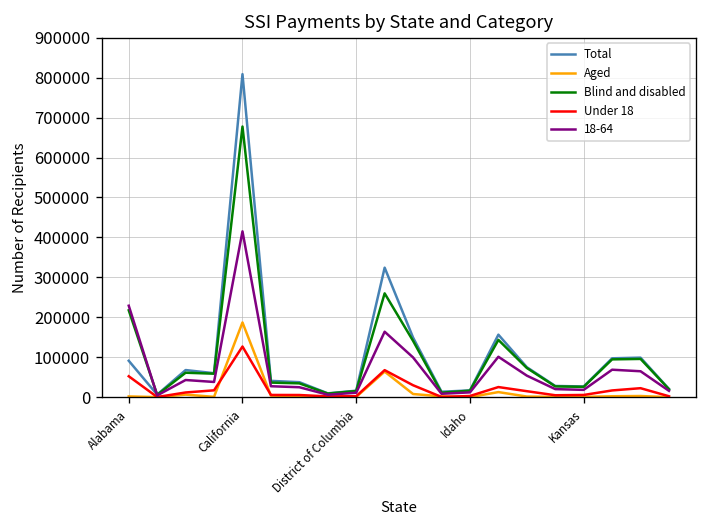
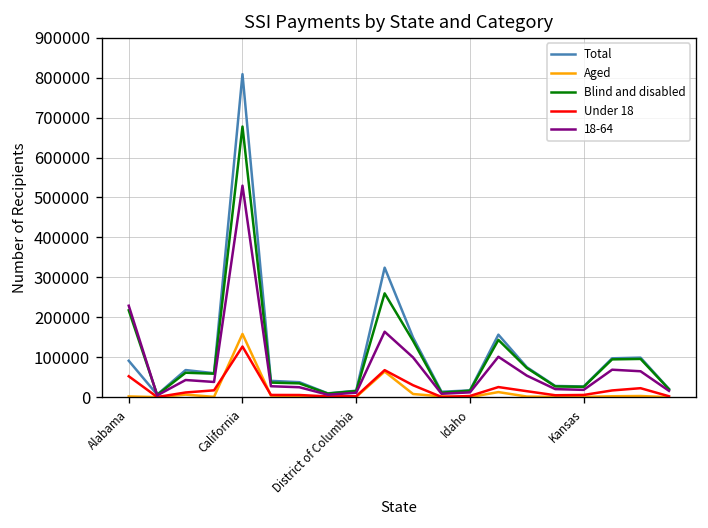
  {
    "Total": {
      "Alabama": 90000,
      "California": 810000
    },
    "Aged": {
      "Alabama": 0,
-     "California": 190000
+     "California": 160000
    },
    "Blind and disabled": {
      "Alabama": 220000,
      "California": 680000
    },
    "Under 18": {
      "Alabama": 50000,
      "California": 130000
    },
    "18-64": {
      "Alabama": 230000,
-     "California": 420000
+     "California": 530000
    }
  }
